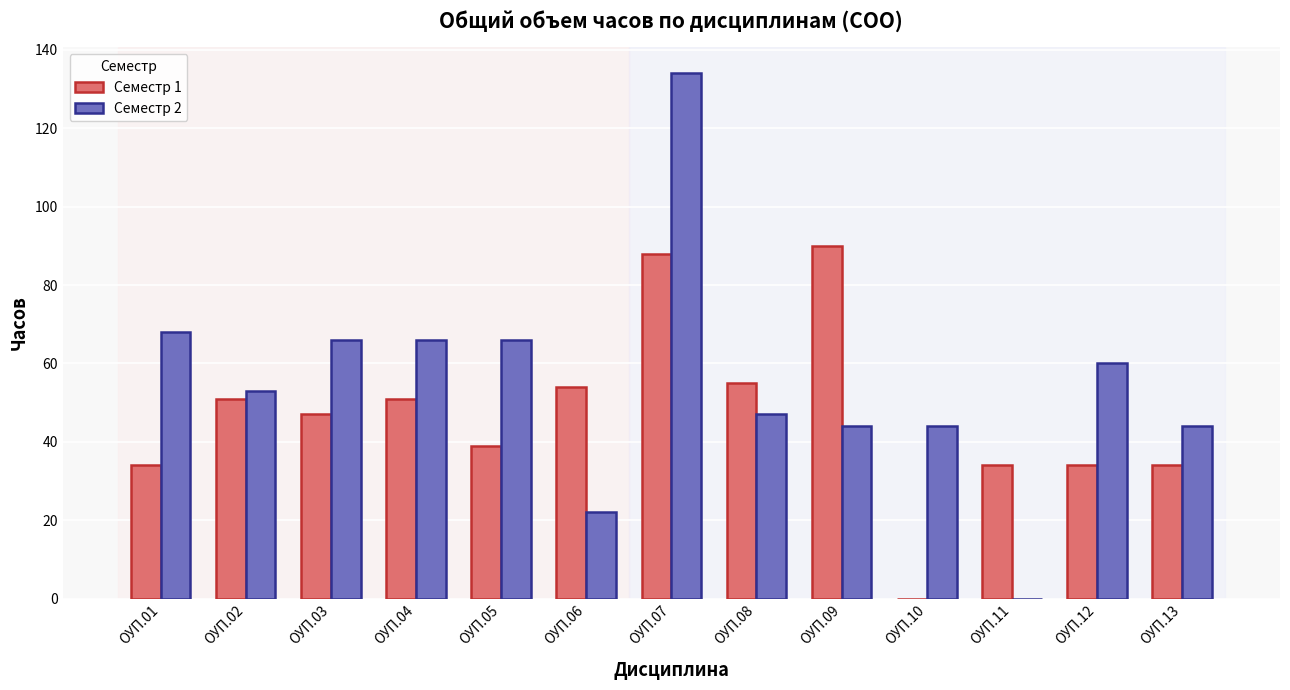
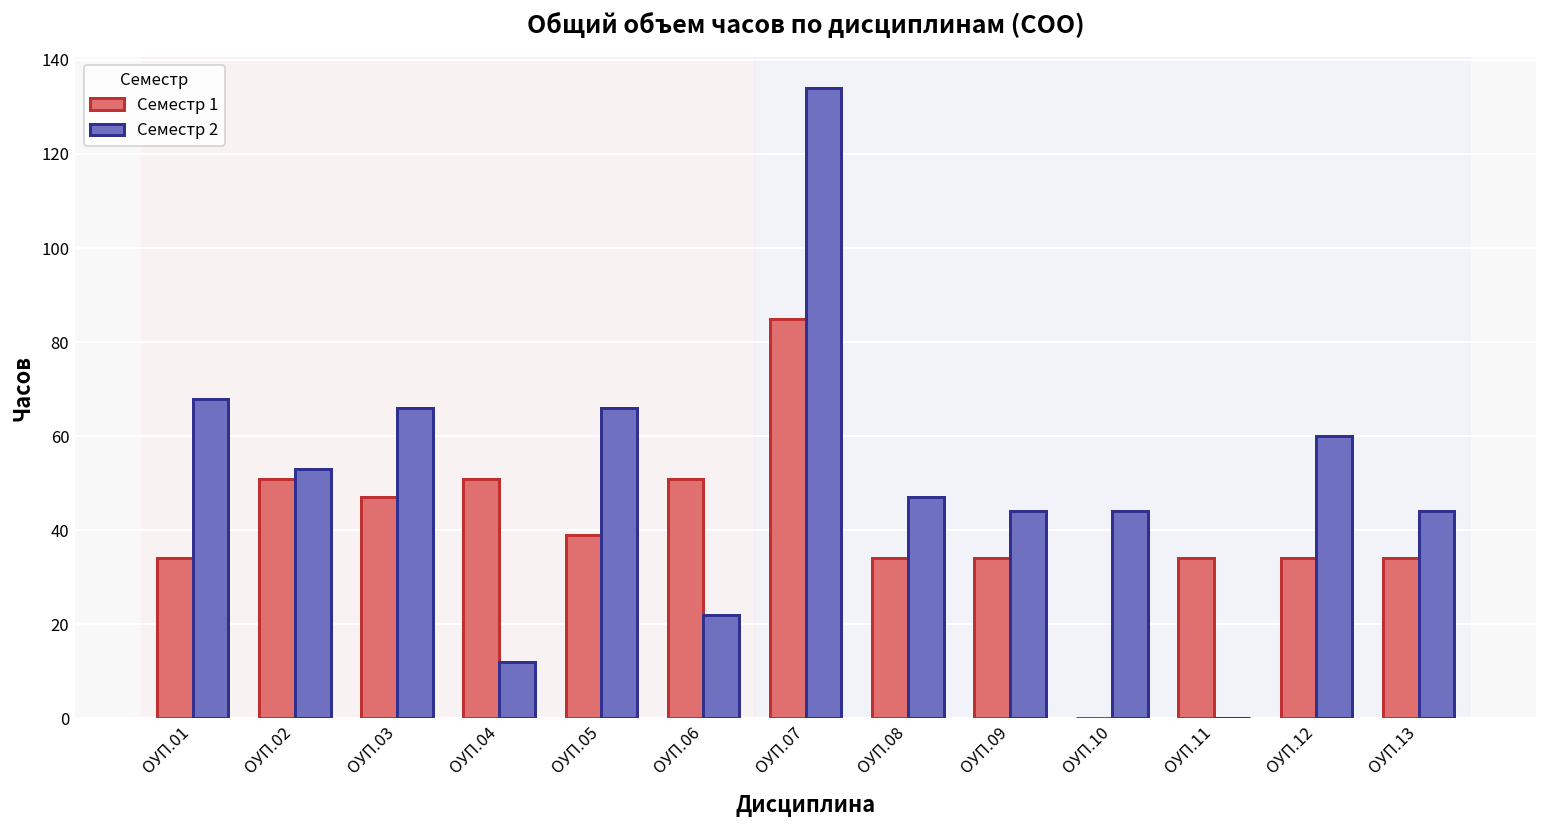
  {
    "Семестр 1": {
      "ОУП.01": 34,
      "ОУП.02": 51,
      "ОУП.03": 47,
      "ОУП.04": 51,
      "ОУП.05": 39,
-     "ОУП.06": 54,
-     "ОУП.07": 88,
-     "ОУП.08": 55,
-     "ОУП.09": 90,
+     "ОУП.06": 51,
+     "ОУП.07": 85,
+     "ОУП.08": 34,
+     "ОУП.09": 34,
      "ОУП.10": 0,
      "ОУП.11": 34,
      "ОУП.12": 34,
      "ОУП.13": 34
    },
    "Семестр 2": {
      "ОУП.01": 68,
      "ОУП.02": 53,
      "ОУП.03": 66,
-     "ОУП.04": 66,
+     "ОУП.04": 12,
      "ОУП.05": 66,
      "ОУП.06": 22,
      "ОУП.07": 134,
      "ОУП.08": 47,
      "ОУП.09": 44,
      "ОУП.10": 44,
      "ОУП.11": 0,
      "ОУП.12": 60,
      "ОУП.13": 44
    }
  }
